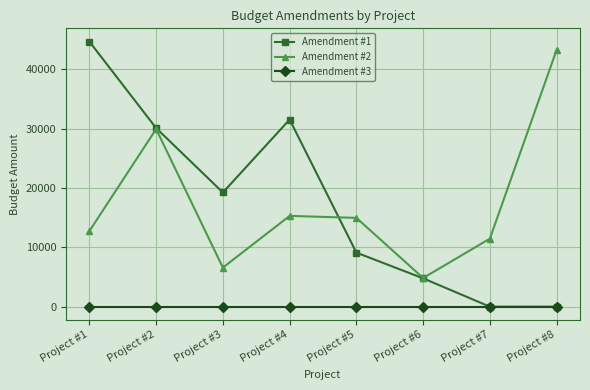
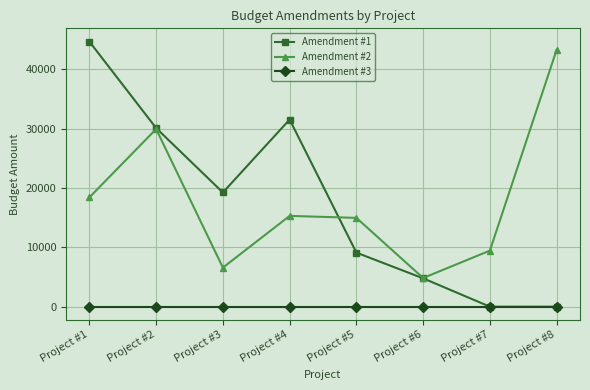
  {
    "Amendment #2": {
-     "Project #1": 13000,
+     "Project #1": 18000,
      "Project #3": 7000,
      "Project #4": 15000,
      "Project #5": 15000,
-     "Project #7": 11000,
+     "Project #7": 9000,
      "Project #8": 43000
    }
  }
